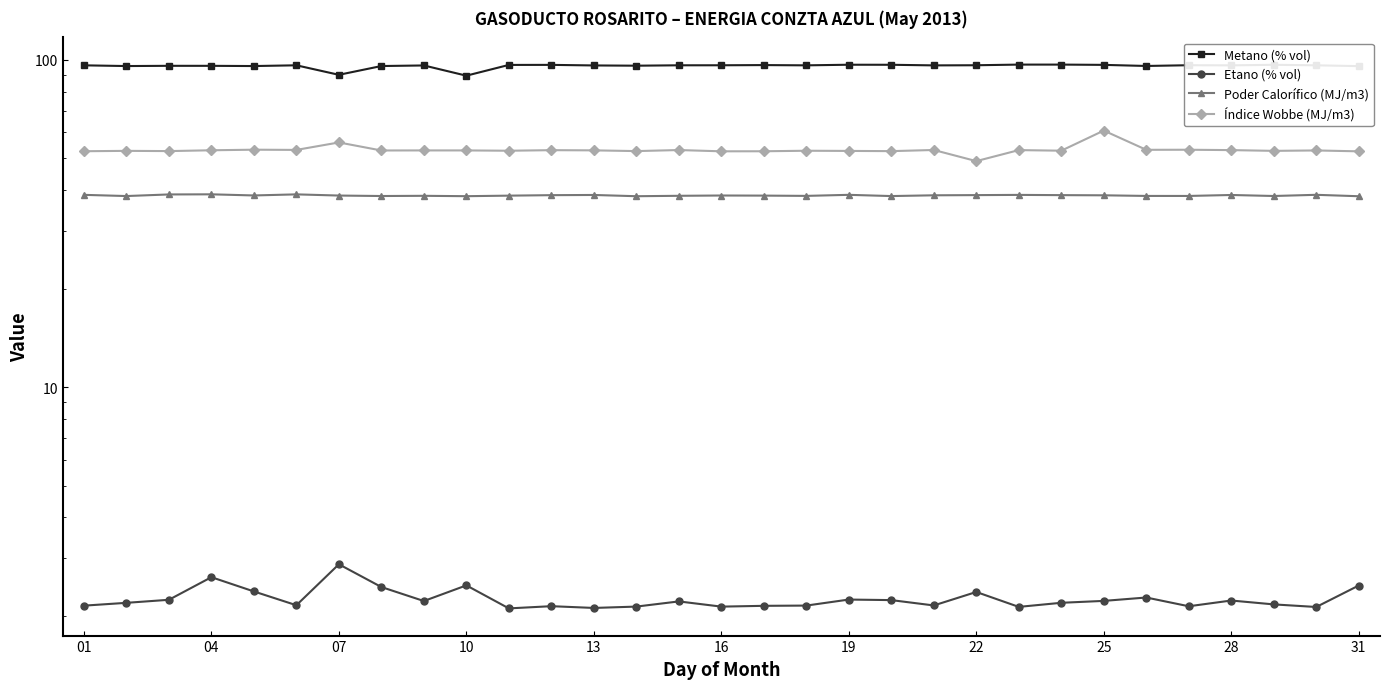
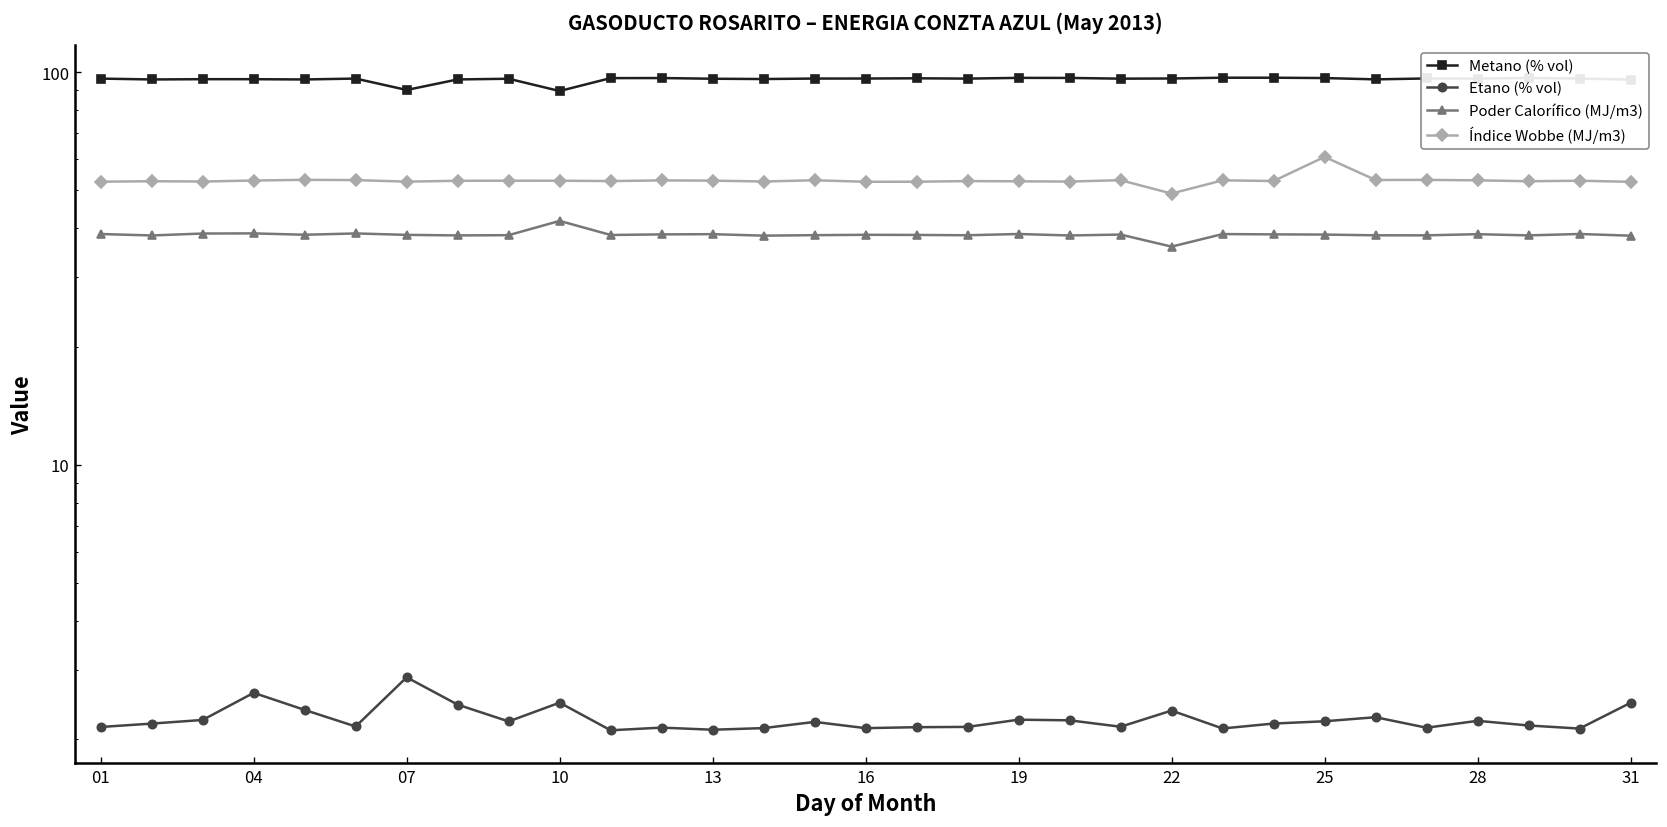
  {
    "Metano (% vol)": {
      "01": 96,
      "04": 96,
      "07": 90,
      "10": 89,
      "13": 96,
      "16": 96,
      "19": 97,
      "22": 96,
      "25": 97
    },
    "Etano (% vol)": {
      "01": 2.1,
      "04": 2.6,
      "07": 2.9,
      "10": 2.5,
      "13": 2.1,
      "16": 2.1,
      "19": 2.2,
      "22": 2.4,
      "25": 2.2,
      "28": 2.2,
      "31": 2.5
    },
    "Poder Calorífico (MJ/m3)": {
      "01": 39,
      "04": 39,
      "07": 38,
-     "10": 38,
+     "10": 42,
      "13": 39,
      "16": 39,
      "19": 39,
-     "22": 39,
+     "22": 36,
      "25": 39,
      "28": 39,
      "31": 38
    },
    "Índice Wobbe (MJ/m3)": {
      "01": 53,
      "04": 53,
-     "07": 56,
+     "07": 53,
      "10": 53,
      "13": 53,
      "16": 53,
      "19": 53,
      "22": 49,
      "25": 61,
      "28": 53,
      "31": 53
    }
  }
